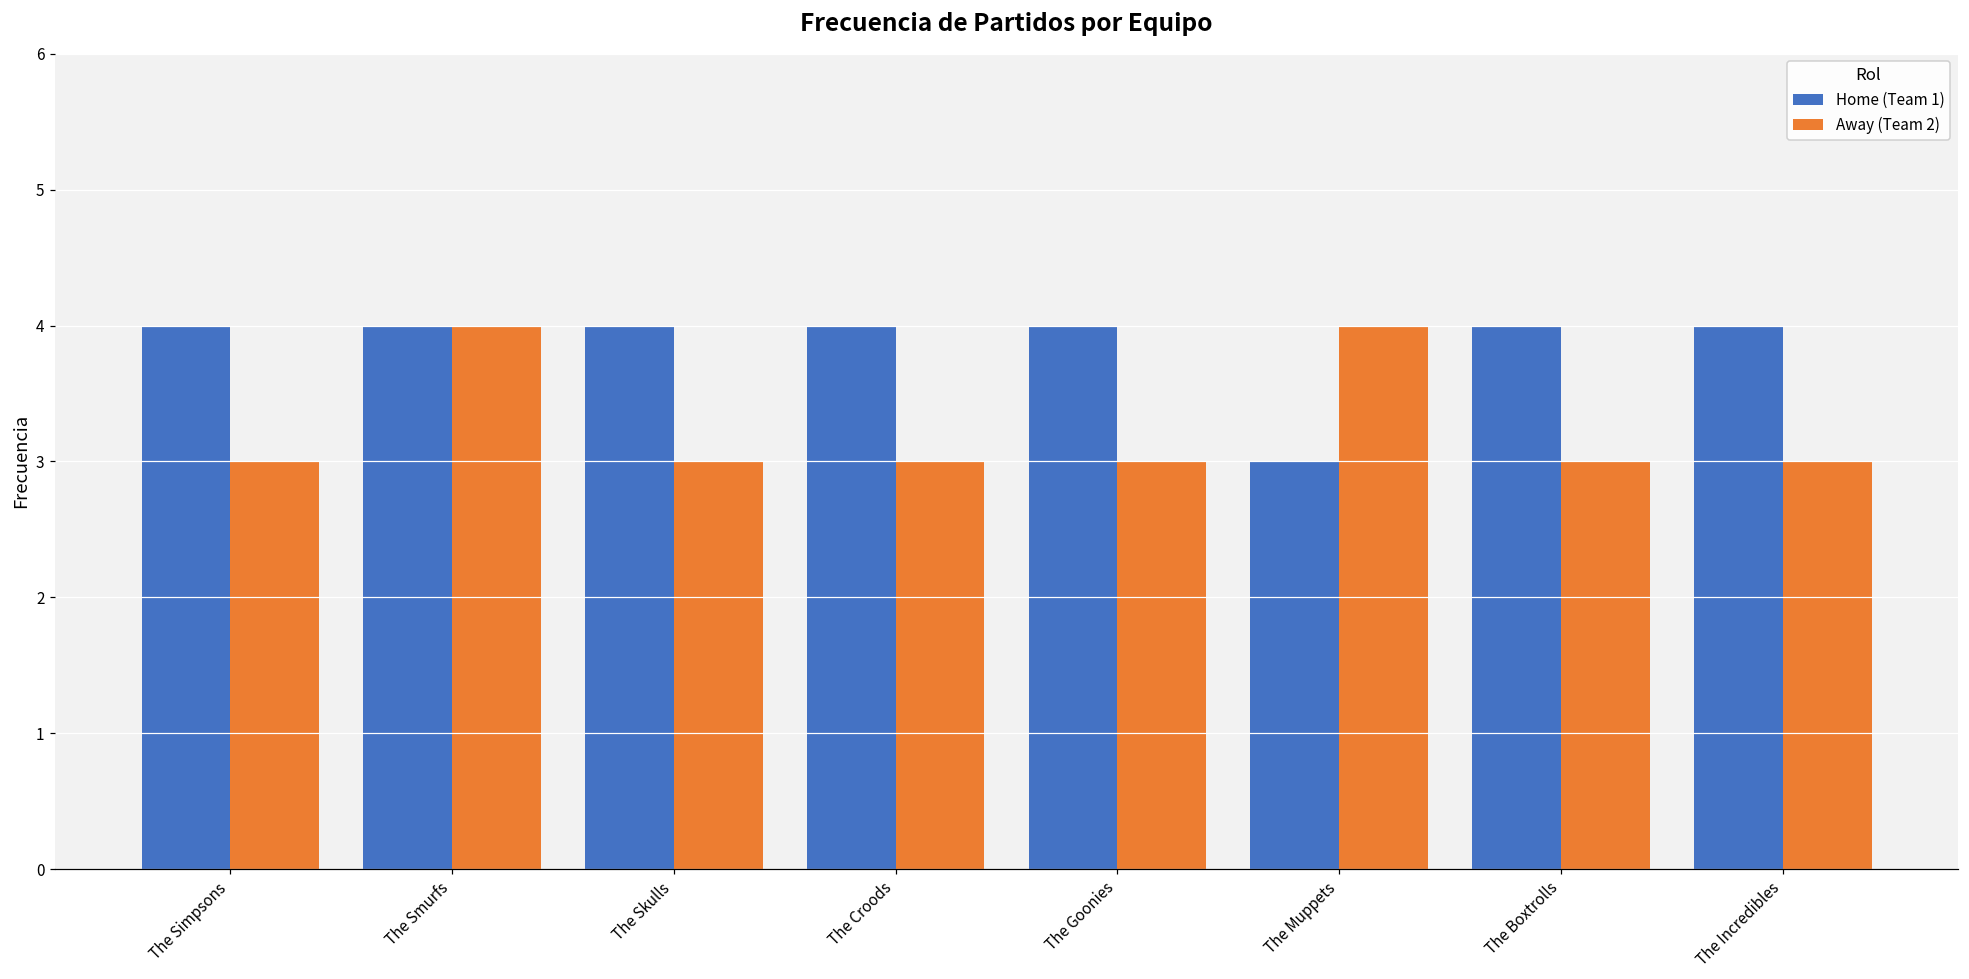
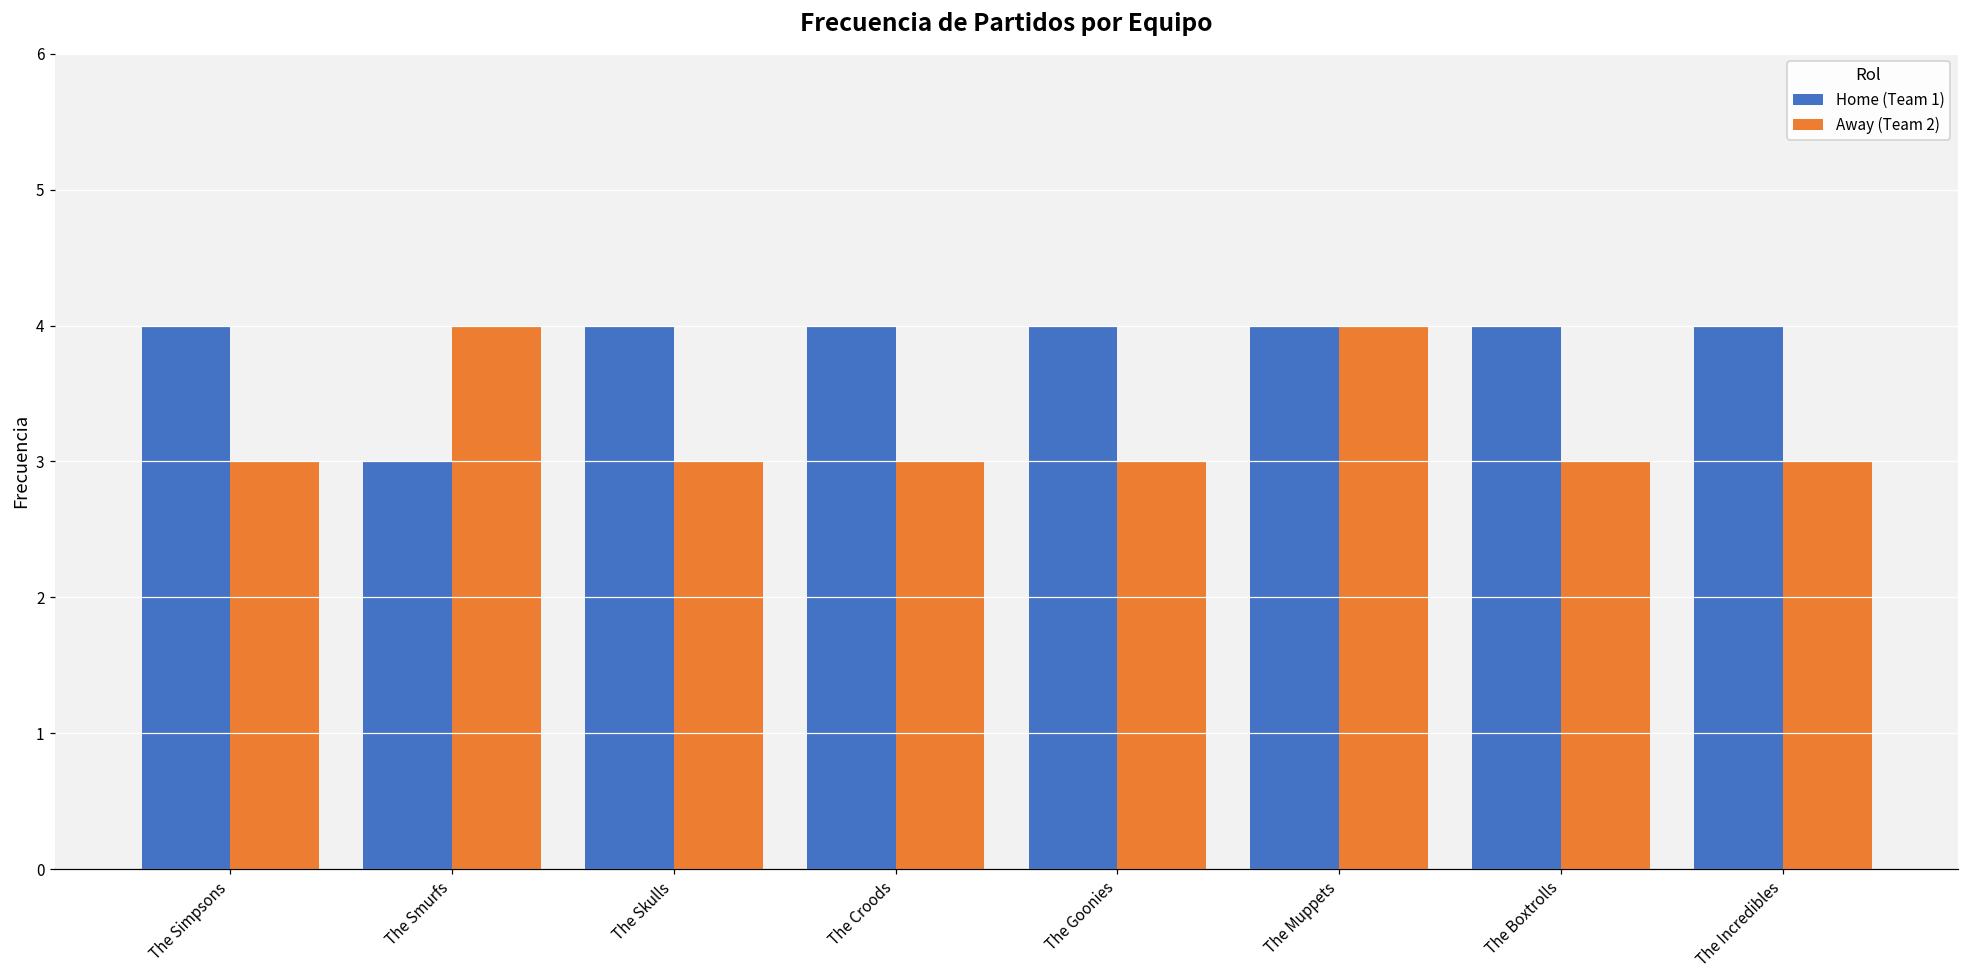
  {
    "Home (Team 1)": {
      "The Simpsons": 4,
-     "The Smurfs": 4,
+     "The Smurfs": 3,
      "The Skulls": 4,
      "The Croods": 4,
      "The Goonies": 4,
-     "The Muppets": 3,
+     "The Muppets": 4,
      "The Boxtrolls": 4,
      "The Incredibles": 4
    },
    "Away (Team 2)": {
      "The Simpsons": 3,
      "The Smurfs": 4,
      "The Skulls": 3,
      "The Croods": 3,
      "The Goonies": 3,
      "The Muppets": 4,
      "The Boxtrolls": 3,
      "The Incredibles": 3
    }
  }
